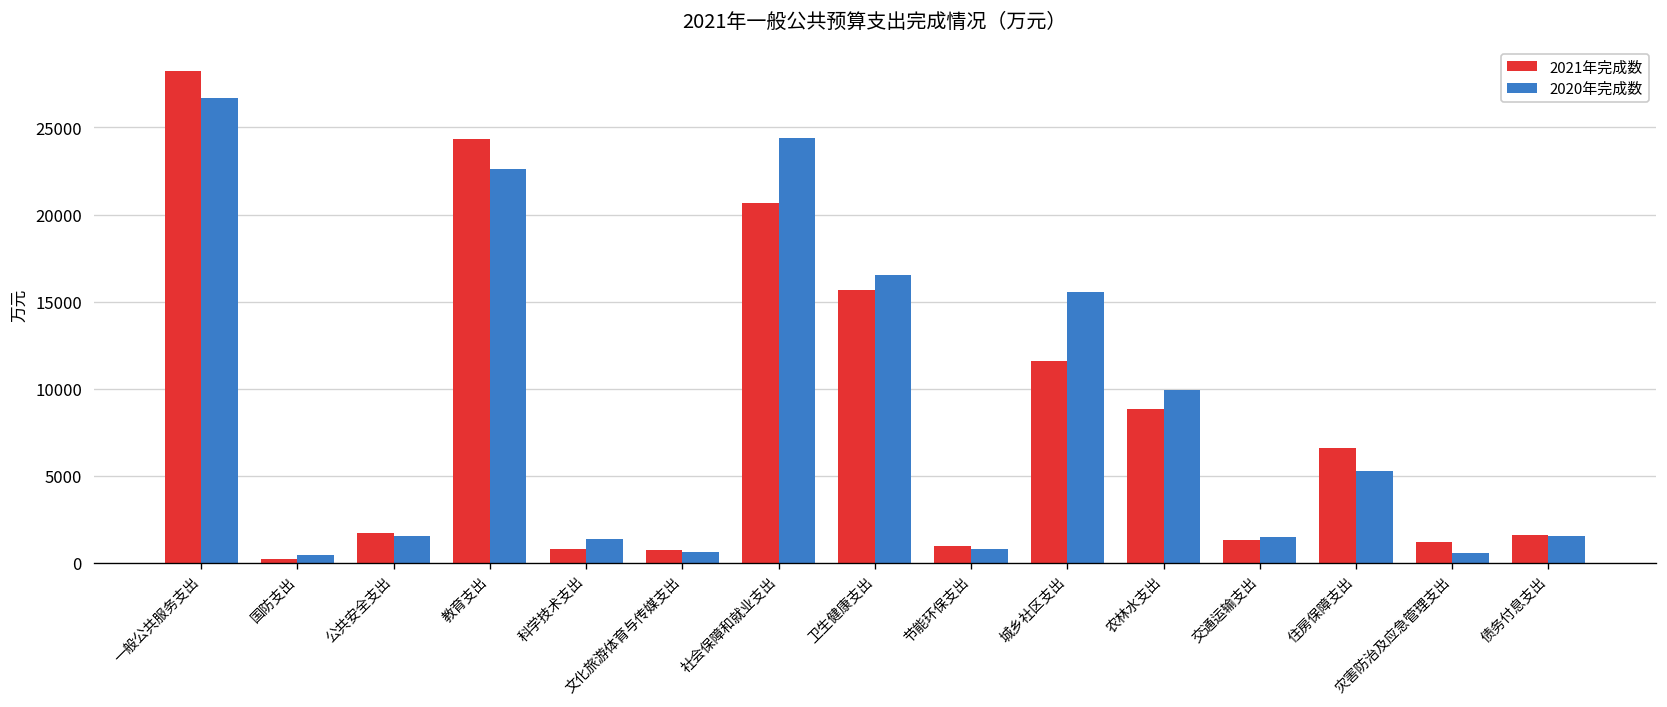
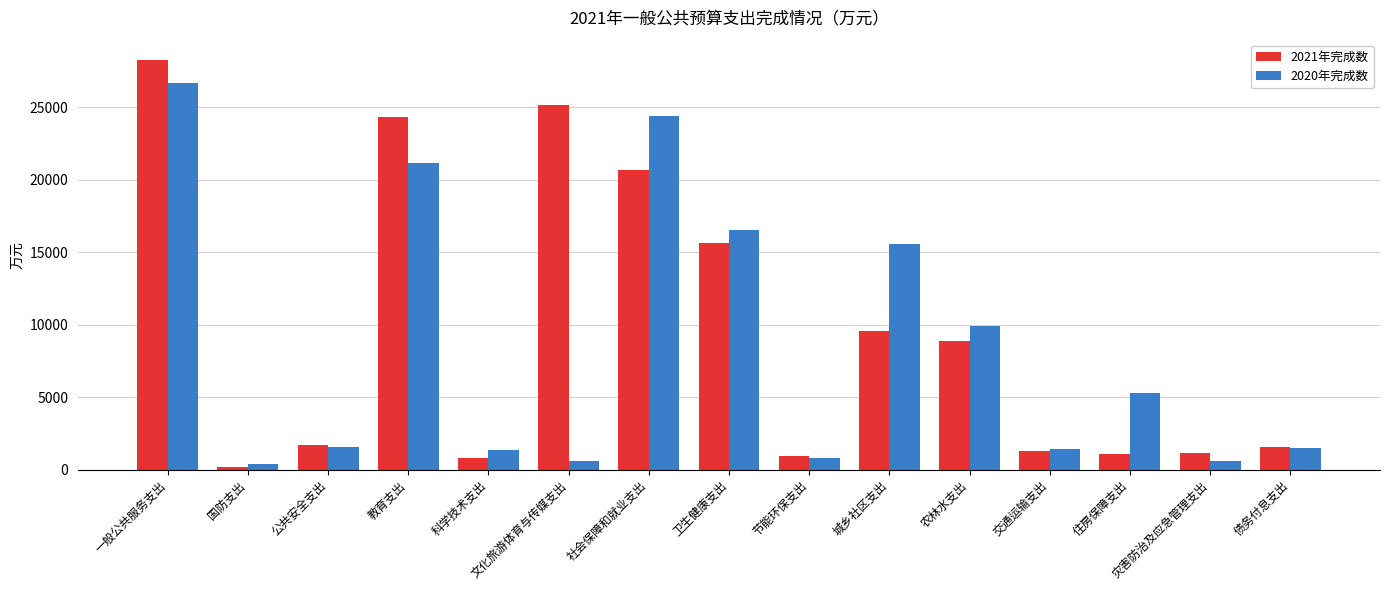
  {
    "2021年完成数": {
      "一般公共服务支出": 28200,
      "国防支出": 200,
      "公共安全支出": 1700,
      "教育支出": 24300,
      "科学技术支出": 800,
-     "文化旅游体育与传媒支出": 700,
+     "文化旅游体育与传媒支出": 25100,
      "社会保障和就业支出": 20700,
      "卫生健康支出": 15700,
      "节能环保支出": 1000,
-     "城乡社区支出": 11600,
+     "城乡社区支出": 9500,
      "农林水支出": 8800,
      "交通运输支出": 1300,
-     "住房保障支出": 6600,
+     "住房保障支出": 1000,
      "灾害防治及应急管理支出": 1200,
      "债务付息支出": 1600
    },
    "2020年完成数": {
      "一般公共服务支出": 26700,
      "国防支出": 400,
      "公共安全支出": 1500,
-     "教育支出": 22600,
+     "教育支出": 21200,
      "科学技术支出": 1400,
      "文化旅游体育与传媒支出": 600,
      "社会保障和就业支出": 24400,
      "卫生健康支出": 16500,
      "节能环保支出": 800,
      "城乡社区支出": 15500,
      "农林水支出": 9900,
      "交通运输支出": 1400,
      "住房保障支出": 5300,
      "灾害防治及应急管理支出": 600,
      "债务付息支出": 1500
    }
  }
